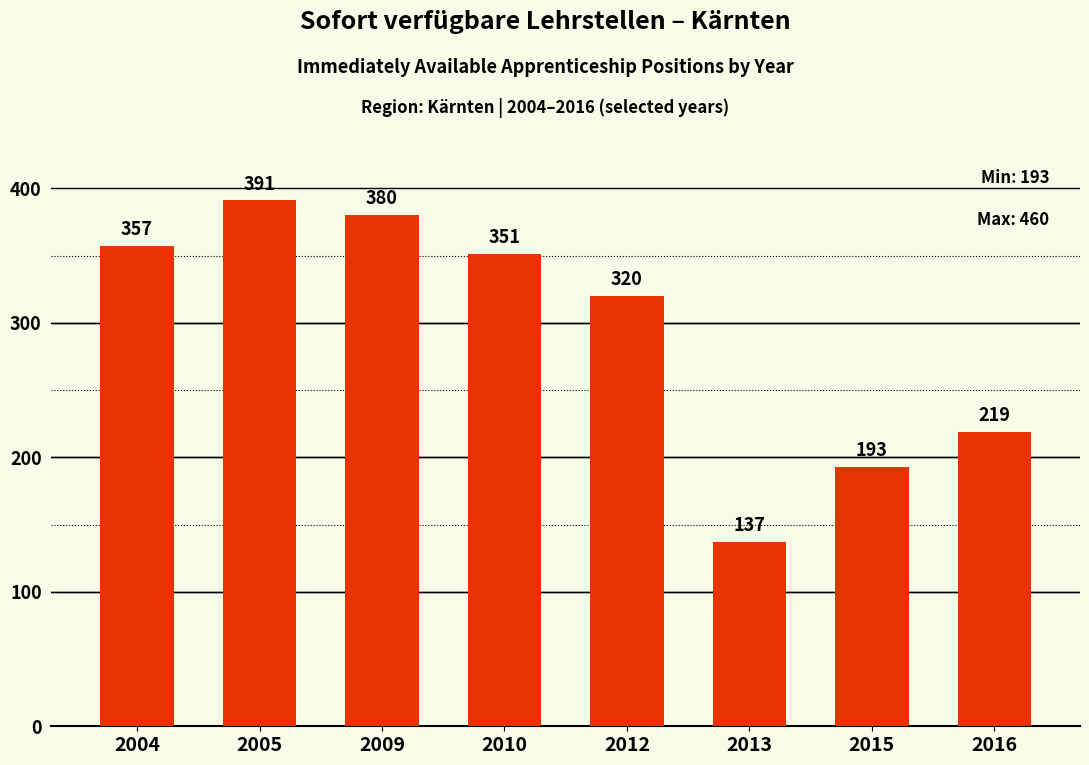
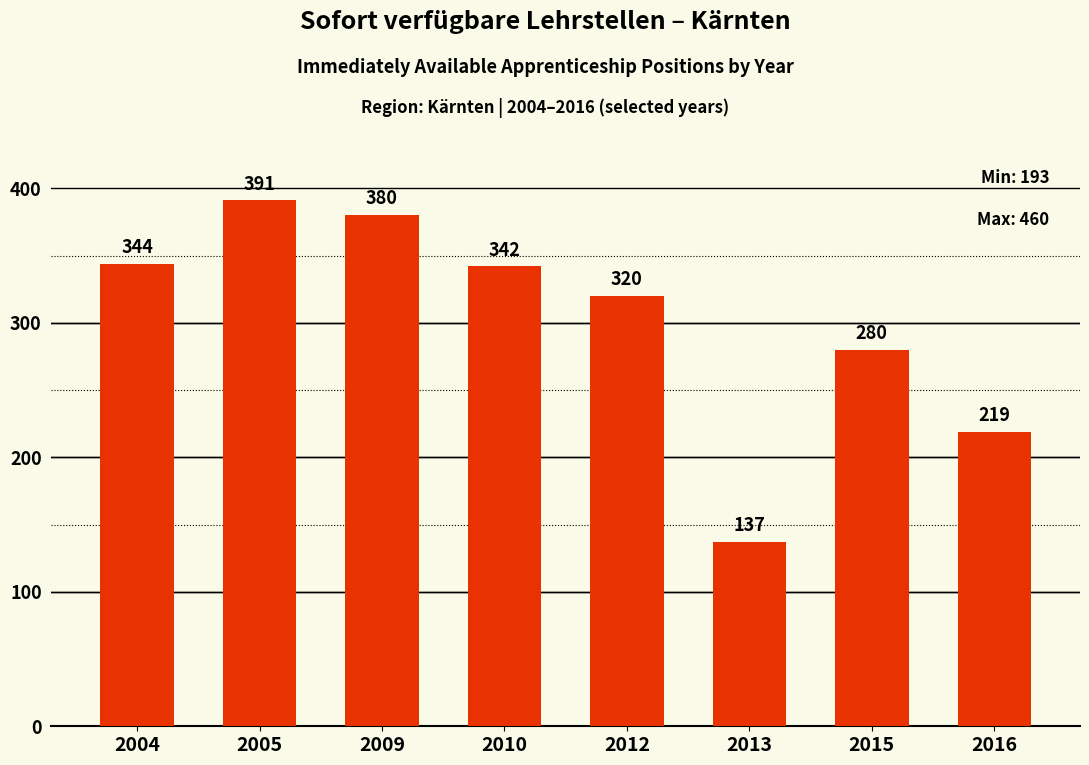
  {
-   "2004": 357,
+   "2004": 344,
    "2005": 391,
    "2009": 380,
-   "2010": 351,
+   "2010": 342,
    "2012": 320,
    "2013": 137,
-   "2015": 193,
+   "2015": 280,
    "2016": 219
  }
